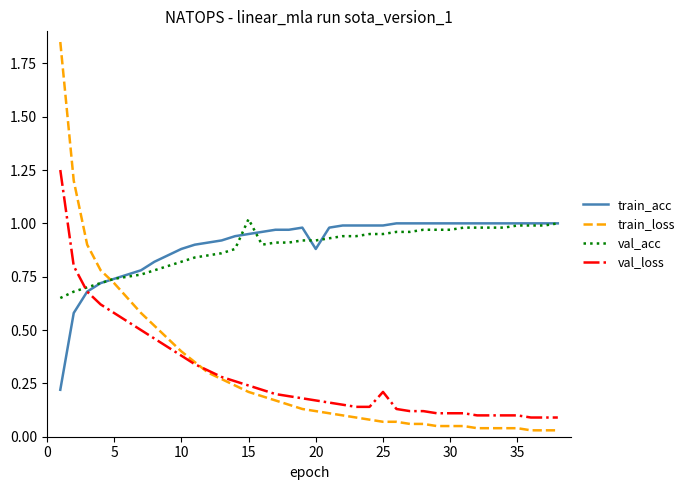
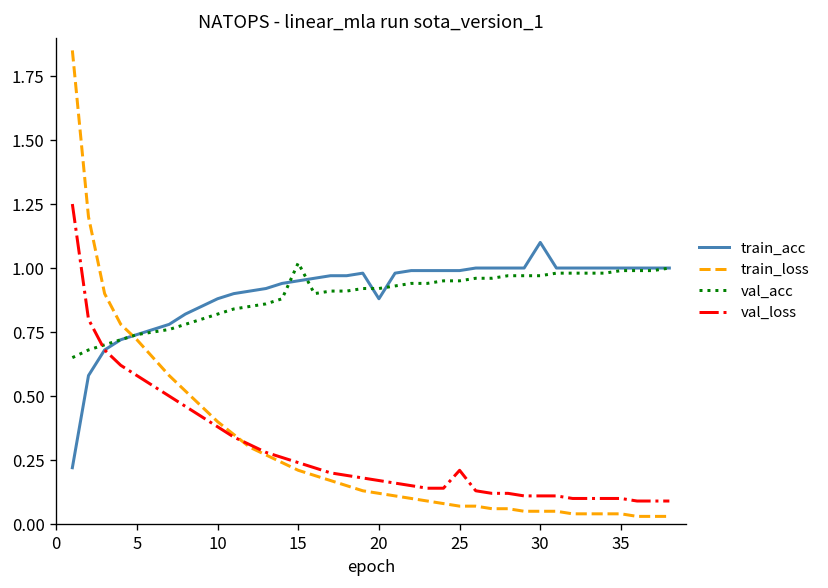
  {
    "train_acc": {
      "10": 0.88,
      "15": 0.95,
      "20": 0.88,
      "25": 1.0,
-     "30": 1.0
+     "30": 1.1
    },
    "train_loss": {
      "5": 0.72,
      "10": 0.4,
      "15": 0.2,
      "20": 0.12,
      "25": 0.07,
      "30": 0.05,
      "35": 0.04
    },
    "val_acc": {
      "10": 0.82,
      "15": 1.02,
      "20": 0.92,
      "25": 0.95,
      "30": 0.97
    },
    "val_loss": {
      "5": 0.58,
      "10": 0.38,
      "15": 0.24,
      "20": 0.17,
      "25": 0.2,
      "30": 0.1,
      "35": 0.1
    }
  }
